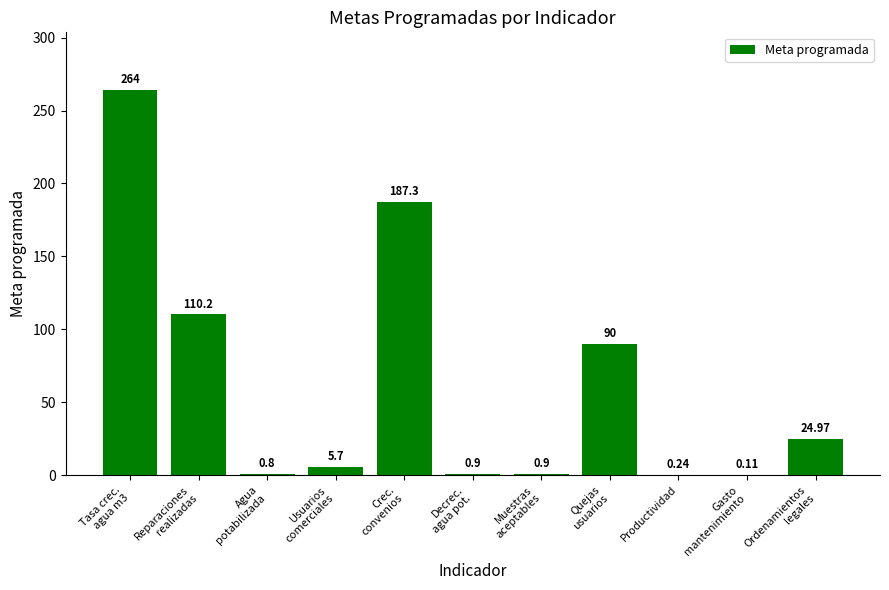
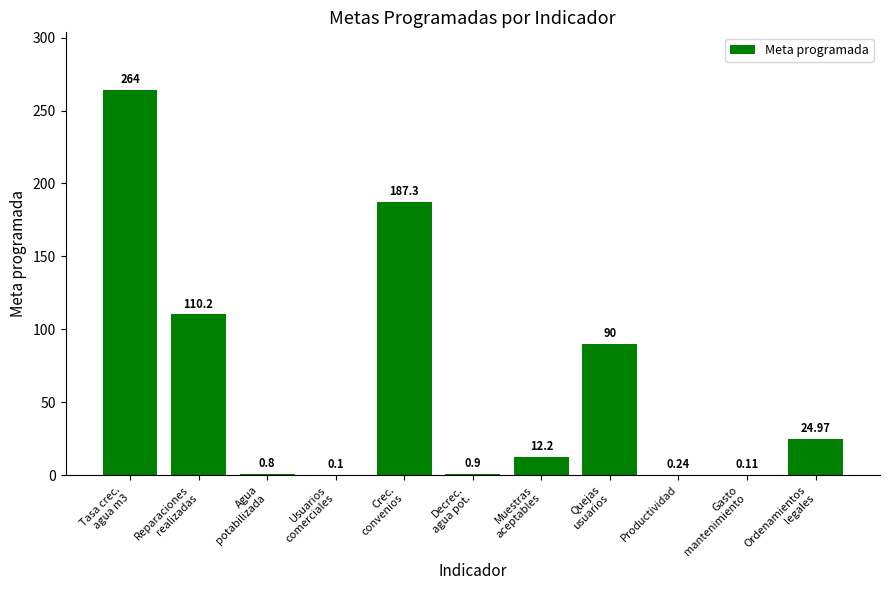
  {
    "Tasa crec. agua m3": 264,
    "Reparaciones realizadas": 110.2,
    "Agua potabilizada": 0.8,
-   "Usuarios comerciales": 5.7,
+   "Usuarios comerciales": 0.1,
    "Crec. convenios": 187.3,
    "Decrec. agua pot.": 0.9,
-   "Muestras aceptables": 0.9,
+   "Muestras aceptables": 12.2,
    "Quejas usuarios": 90,
    "Productividad": 0.24,
    "Gasto mantenimiento": 0.11,
    "Ordenamientos legales": 24.97
  }
